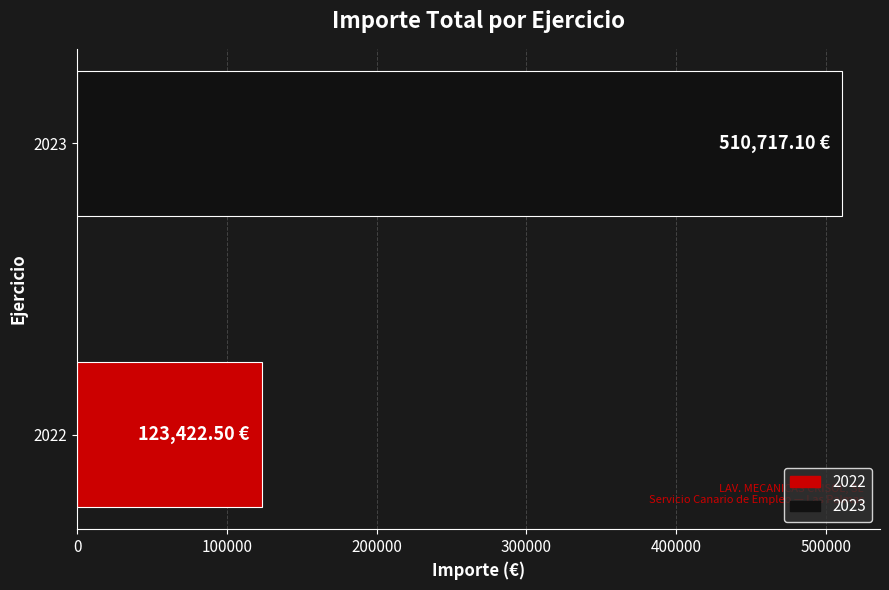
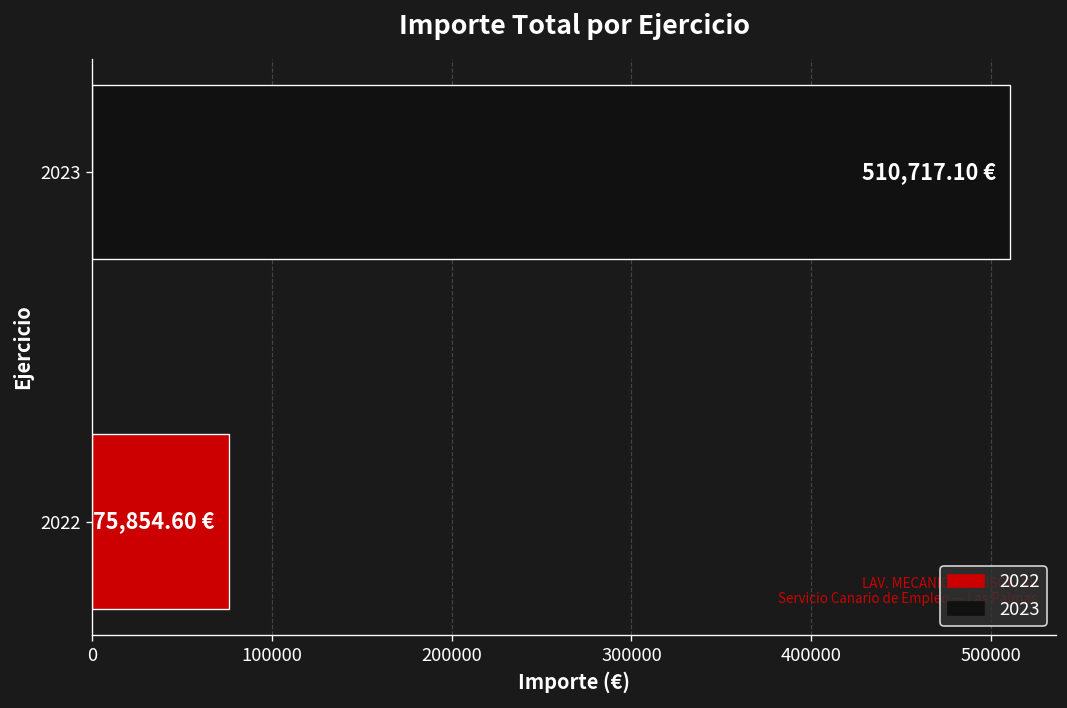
  {
    "2023": "510,717.10",
-   "2022": "123,422.50"
+   "2022": "75,854.60"
  }
